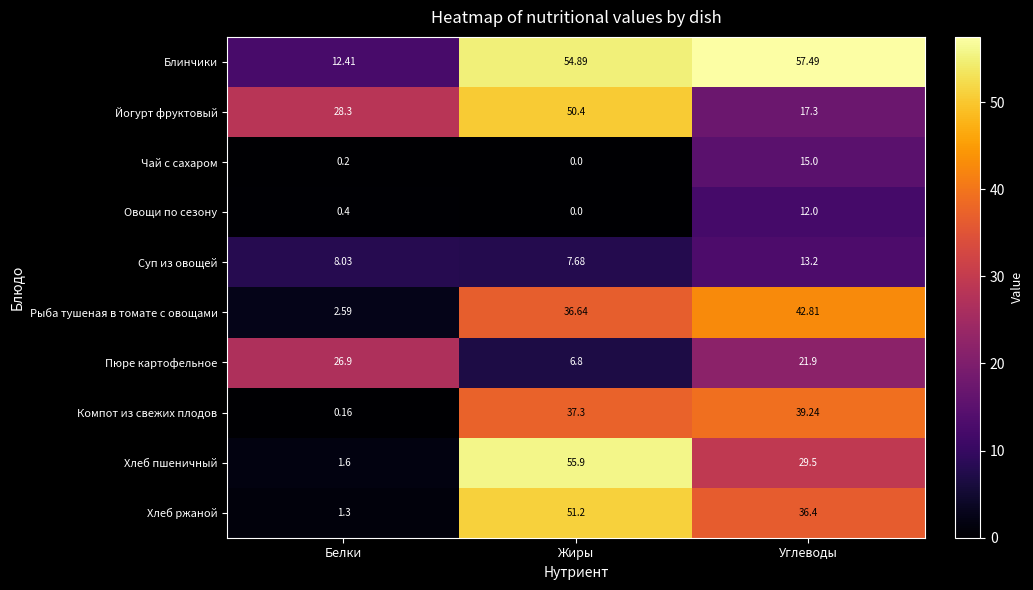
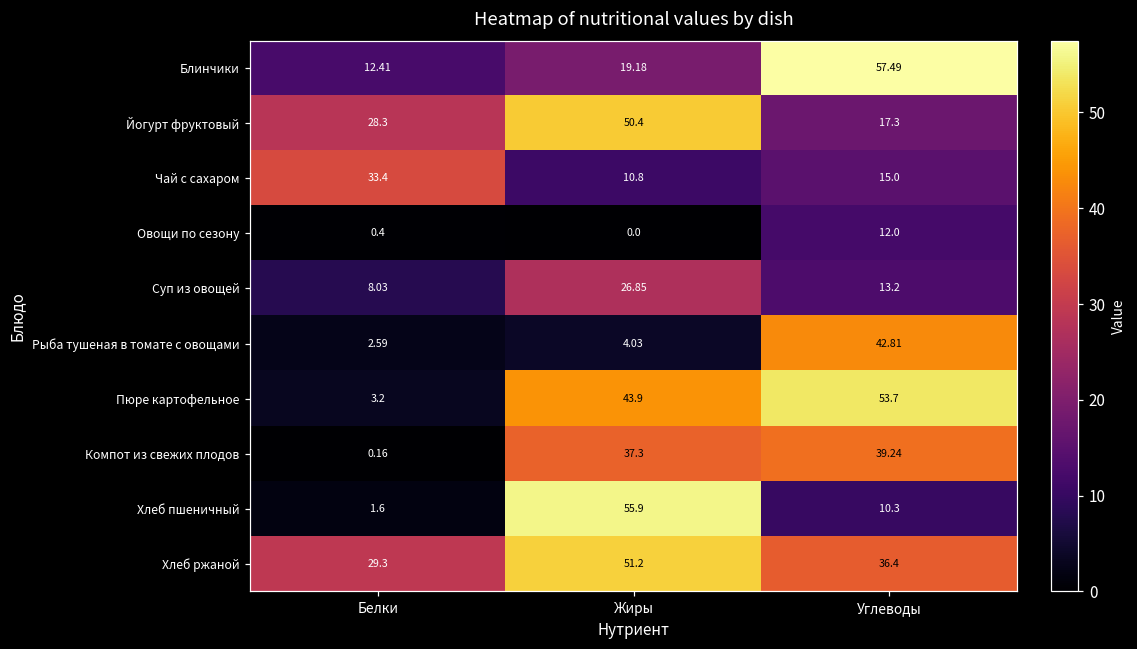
  {
    "Блинчики": {
      "Белки": 12.41,
-     "Жиры": 54.89,
+     "Жиры": 19.18,
      "Углеводы": 57.49
    },
    "Йогурт фруктовый": {
      "Белки": 28.3,
      "Жиры": 50.4,
      "Углеводы": 17.3
    },
    "Чай с сахаром": {
-     "Белки": 0.2,
-     "Жиры": 0.0,
+     "Белки": 33.4,
+     "Жиры": 10.8,
      "Углеводы": 15.0
    },
    "Овощи по сезону": {
      "Белки": 0.4,
      "Жиры": 0.0,
      "Углеводы": 12.0
    },
    "Суп из овощей": {
      "Белки": 8.03,
-     "Жиры": 7.68,
+     "Жиры": 26.85,
      "Углеводы": 13.2
    },
    "Рыба тушеная в томате с овощами": {
      "Белки": 2.59,
-     "Жиры": 36.64,
+     "Жиры": 4.03,
      "Углеводы": 42.81
    },
    "Пюре картофельное": {
-     "Белки": 26.9,
-     "Жиры": 6.8,
-     "Углеводы": 21.9
+     "Белки": 3.2,
+     "Жиры": 43.9,
+     "Углеводы": 53.7
    },
    "Компот из свежих плодов": {
      "Белки": 0.16,
      "Жиры": 37.3,
      "Углеводы": 39.24
    },
    "Хлеб пшеничный": {
      "Белки": 1.6,
      "Жиры": 55.9,
-     "Углеводы": 29.5
+     "Углеводы": 10.3
    },
    "Хлеб ржаной": {
-     "Белки": 1.3,
+     "Белки": 29.3,
      "Жиры": 51.2,
      "Углеводы": 36.4
    }
  }
